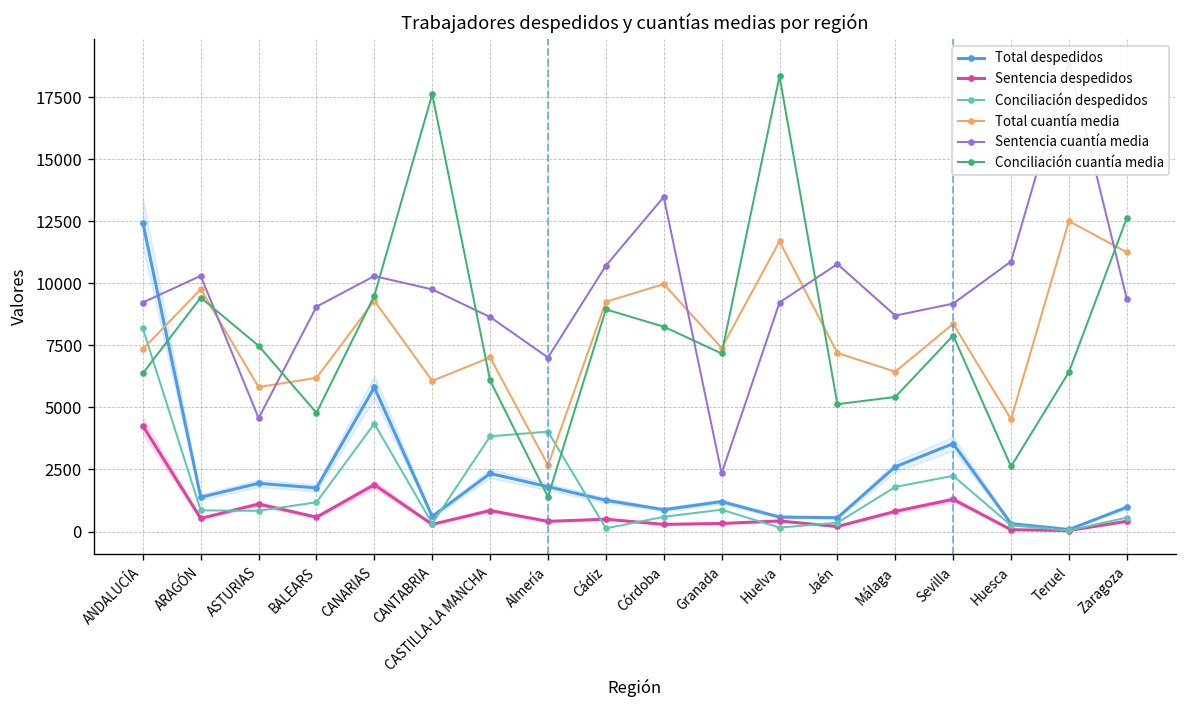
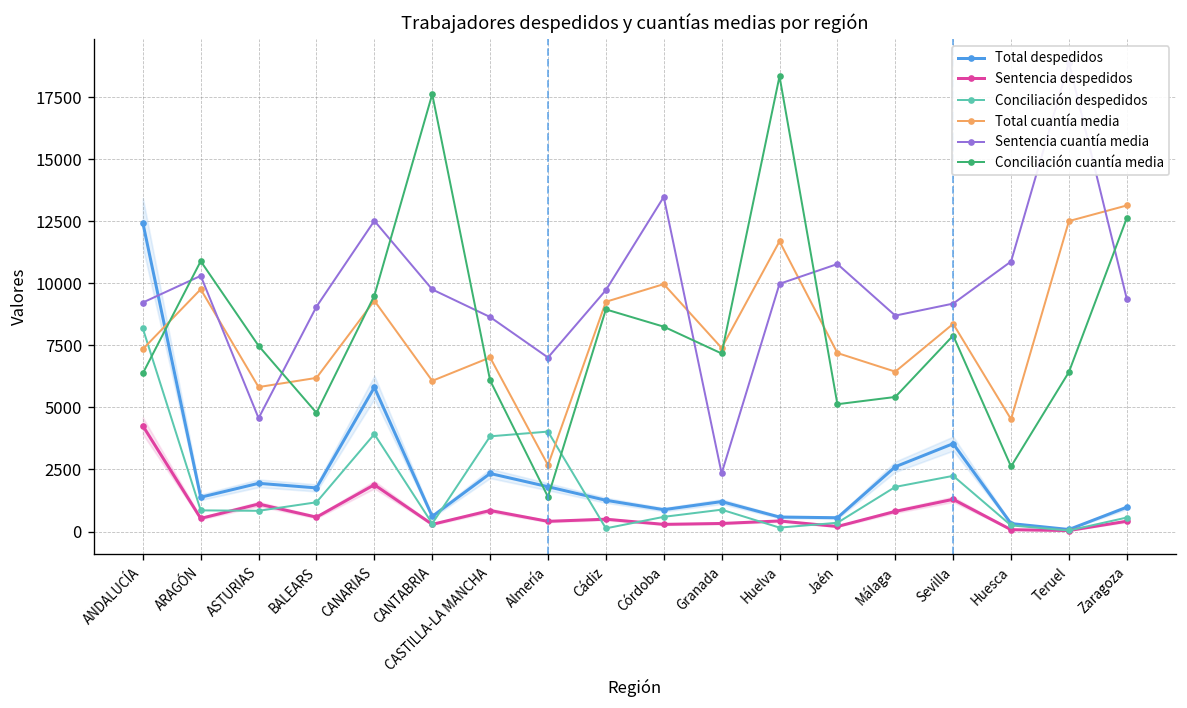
  {
    "Conciliación despedidos": {
      "ANDALUCÍA": 8200,
      "ARAGÓN": 900,
      "ASTURIAS": 800,
      "BALEARS": 1200,
-     "CANARIAS": 4300,
+     "CANARIAS": 3900,
      "CASTILLA-LA MANCHA": 3800,
      "Almería": 4000,
      "Cádiz": 100,
      "Córdoba": 600,
      "Granada": 900,
      "Huelva": 200,
      "Jaén": 400,
      "Málaga": 1800,
      "Sevilla": 2200
    },
    "Total cuantía media": {
      "ANDALUCÍA": 7400,
      "ARAGÓN": 9800,
      "ASTURIAS": 5800,
      "BALEARS": 6200,
      "CANARIAS": 9300,
      "CANTABRIA": 6100,
      "CASTILLA-LA MANCHA": 7000,
      "Almería": 2700,
      "Cádiz": 9300,
      "Córdoba": 10000,
      "Granada": 7400,
      "Huelva": 11700,
      "Jaén": 7200,
      "Málaga": 6400,
      "Sevilla": 8400,
      "Huesca": 4500,
      "Teruel": 12500,
-     "Zaragoza": 11200
+     "Zaragoza": 13100
    },
    "Sentencia cuantía media": {
      "ANDALUCÍA": 9200,
      "ARAGÓN": 10300,
      "ASTURIAS": 4600,
      "BALEARS": 9100,
-     "CANARIAS": 10300,
+     "CANARIAS": 12500,
      "CANTABRIA": 9800,
      "CASTILLA-LA MANCHA": 8600,
      "Almería": 7000,
-     "Cádiz": 10700,
+     "Cádiz": 9700,
      "Córdoba": 13500,
      "Granada": 2300,
-     "Huelva": 9200,
+     "Huelva": 10000,
      "Jaén": 10800,
      "Málaga": 8700,
      "Sevilla": 9200,
      "Huesca": 10900,
      "Zaragoza": 9400
    },
    "Conciliación cuantía media": {
      "ANDALUCÍA": 6400,
-     "ARAGÓN": 9400,
+     "ARAGÓN": 10900,
      "ASTURIAS": 7500,
      "BALEARS": 4800,
      "CANARIAS": 9500,
      "CANTABRIA": 17600,
      "CASTILLA-LA MANCHA": 6100,
      "Almería": 1400,
      "Cádiz": 9000,
      "Córdoba": 8300,
      "Granada": 7200,
      "Huelva": 18300,
      "Jaén": 5100,
      "Málaga": 5400,
      "Sevilla": 7900,
      "Huesca": 2600,
      "Teruel": 6400,
      "Zaragoza": 12600
    }
  }
